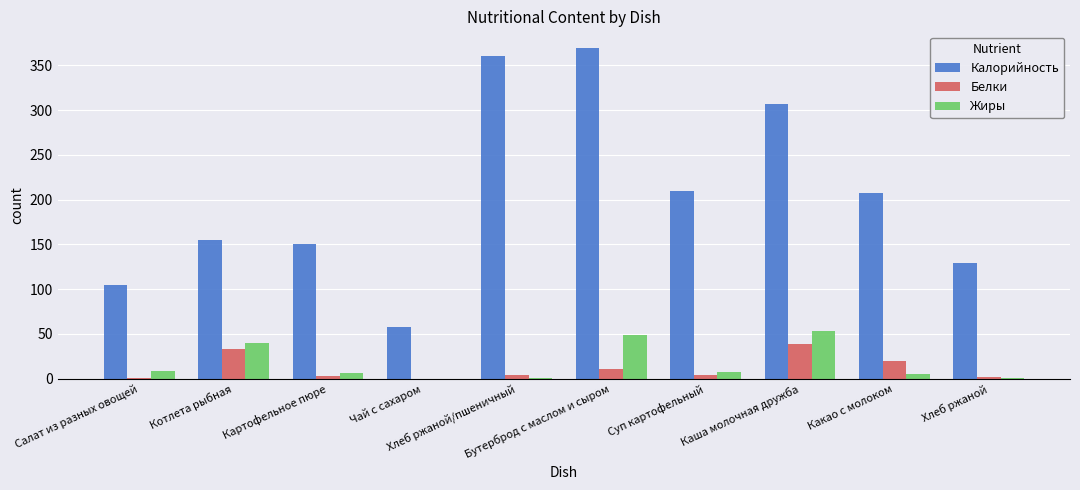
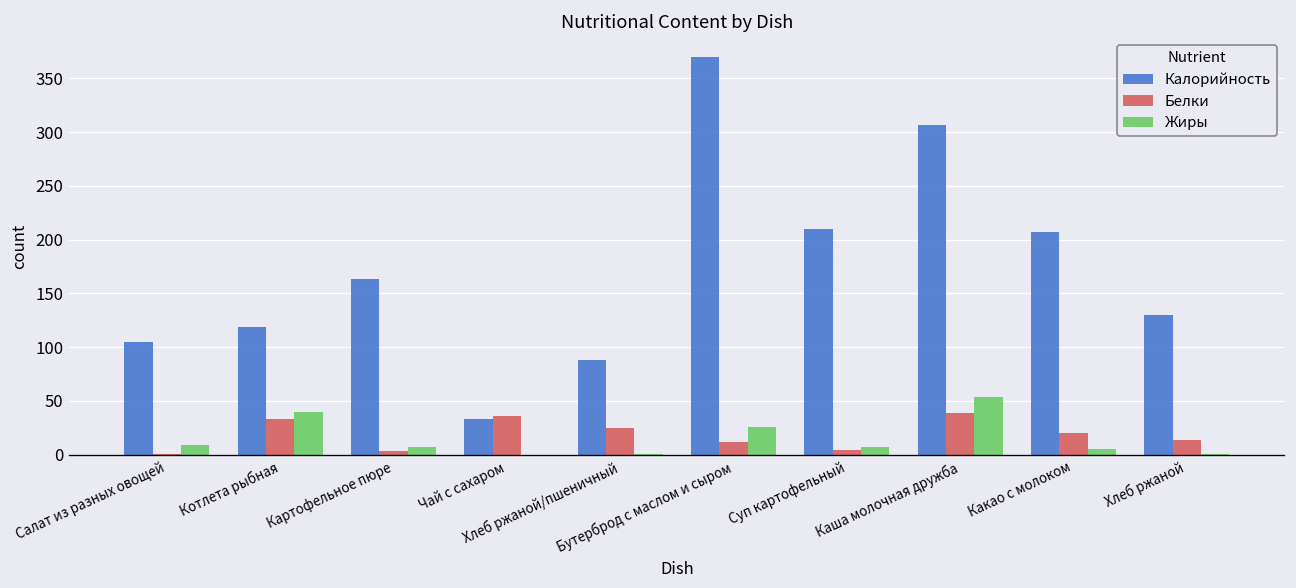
  {
    "Калорийность": {
      "Салат из разных овощей": 100,
-     "Котлета рыбная": 150,
-     "Картофельное пюре": 150,
-     "Чай с сахаром": 60,
-     "Хлеб ржаной/пшеничный": 360,
+     "Котлета рыбная": 120,
+     "Картофельное пюре": 160,
+     "Чай с сахаром": 30,
+     "Хлеб ржаной/пшеничный": 90,
      "Бутерброд с маслом и сыром": 370,
      "Суп картофельный": 210,
      "Каша молочная дружба": 310,
      "Какао с молоком": 210,
      "Хлеб ржаной": 130
    },
    "Белки": {
      "Котлета рыбная": 30,
      "Картофельное пюре": 0,
-     "Чай с сахаром": 0,
-     "Хлеб ржаной/пшеничный": 0,
+     "Чай с сахаром": 40,
+     "Хлеб ржаной/пшеничный": 30,
      "Бутерброд с маслом и сыром": 10,
      "Суп картофельный": 0,
      "Каша молочная дружба": 40,
      "Какао с молоком": 20,
-     "Хлеб ржаной": 0
+     "Хлеб ржаной": 10
    },
    "Жиры": {
      "Салат из разных овощей": 10,
      "Котлета рыбная": 40,
      "Картофельное пюре": 10,
      "Чай с сахаром": 0,
-     "Бутерброд с маслом и сыром": 50,
+     "Бутерброд с маслом и сыром": 30,
      "Суп картофельный": 10,
      "Каша молочная дружба": 50,
      "Какао с молоком": 10
    }
  }
